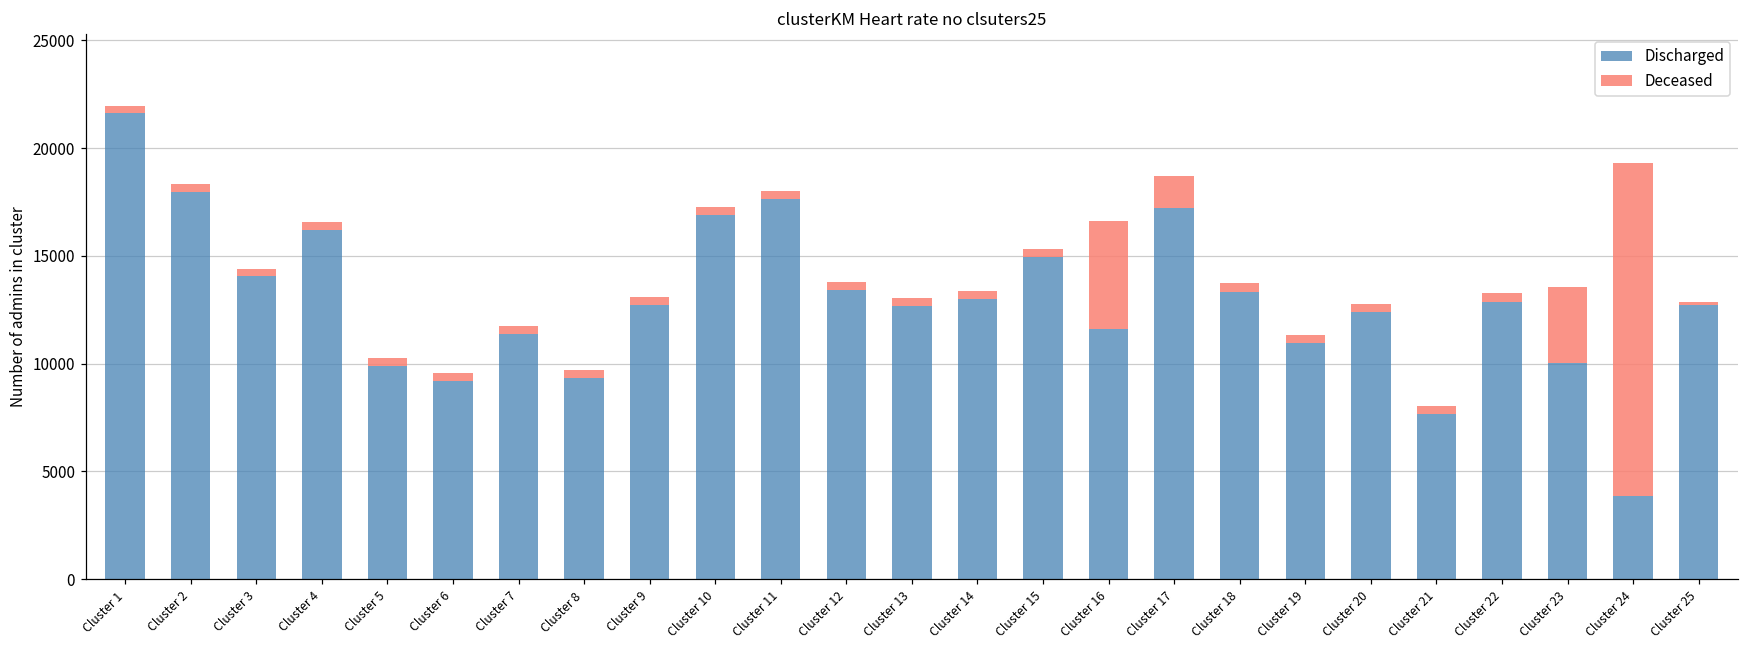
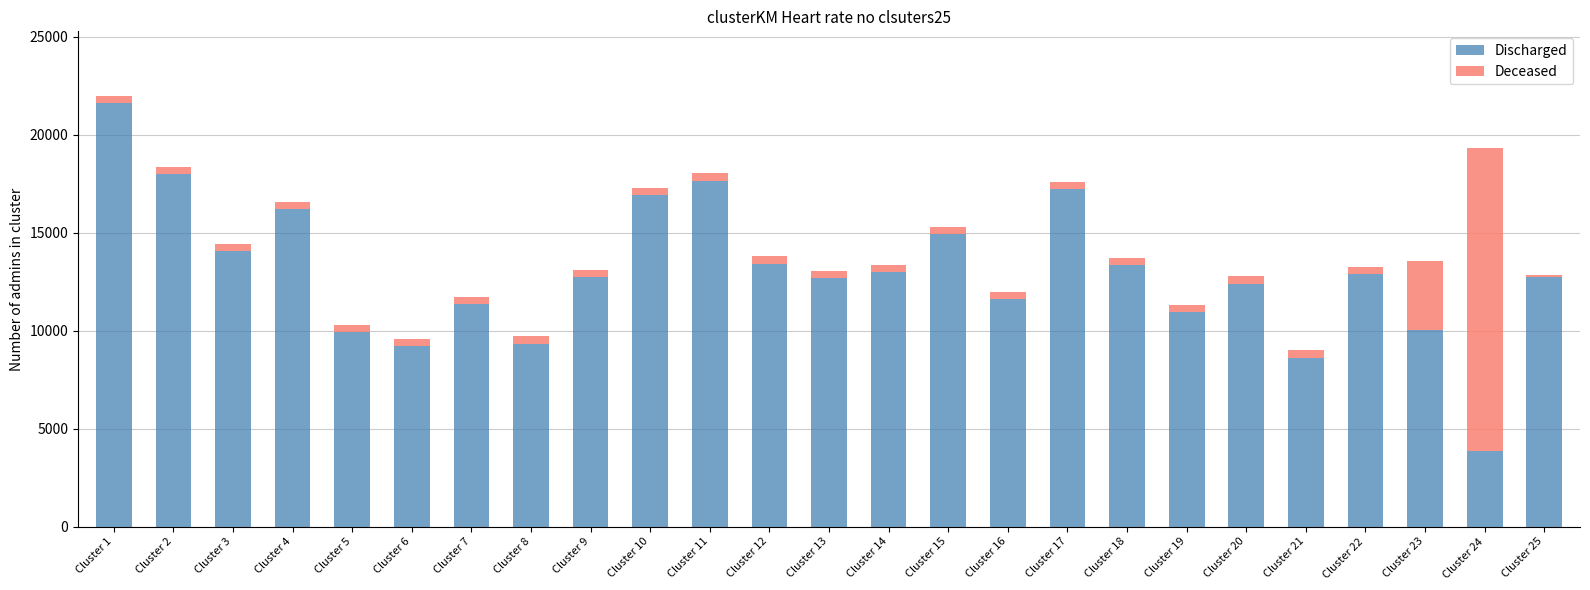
  {
    "Discharged": {
      "Cluster 1": 21600,
      "Cluster 2": 18000,
      "Cluster 3": 14000,
      "Cluster 4": 16200,
      "Cluster 5": 9900,
      "Cluster 6": 9200,
      "Cluster 7": 11400,
      "Cluster 8": 9300,
      "Cluster 9": 12700,
      "Cluster 10": 16900,
      "Cluster 11": 17700,
      "Cluster 12": 13400,
      "Cluster 13": 12700,
      "Cluster 14": 13000,
      "Cluster 15": 14900,
      "Cluster 16": 11600,
      "Cluster 17": 17200,
      "Cluster 18": 13300,
      "Cluster 19": 10900,
      "Cluster 20": 12400,
-     "Cluster 21": 7600,
+     "Cluster 21": 8600,
      "Cluster 22": 12900,
      "Cluster 23": 10000,
      "Cluster 24": 3900,
      "Cluster 25": 12700
    },
    "Deceased": {
      "Cluster 1": 400,
      "Cluster 2": 400,
      "Cluster 3": 400,
      "Cluster 4": 400,
      "Cluster 5": 400,
      "Cluster 6": 400,
      "Cluster 7": 400,
      "Cluster 8": 400,
      "Cluster 9": 400,
      "Cluster 10": 400,
      "Cluster 11": 400,
      "Cluster 12": 400,
      "Cluster 13": 400,
      "Cluster 14": 400,
      "Cluster 15": 400,
-     "Cluster 16": 5000,
-     "Cluster 17": 1500,
+     "Cluster 16": 400,
+     "Cluster 17": 400,
      "Cluster 18": 400,
      "Cluster 19": 400,
      "Cluster 20": 400,
      "Cluster 21": 400,
      "Cluster 22": 400,
      "Cluster 23": 3500,
      "Cluster 24": 15400
    }
  }
